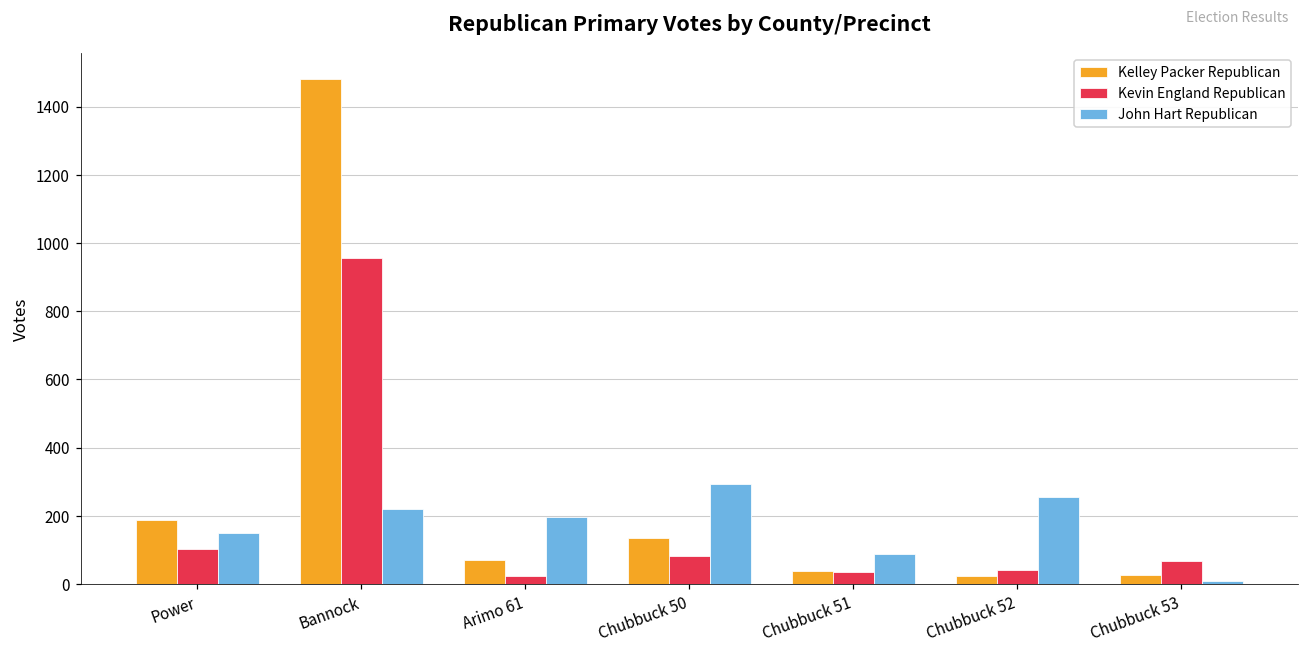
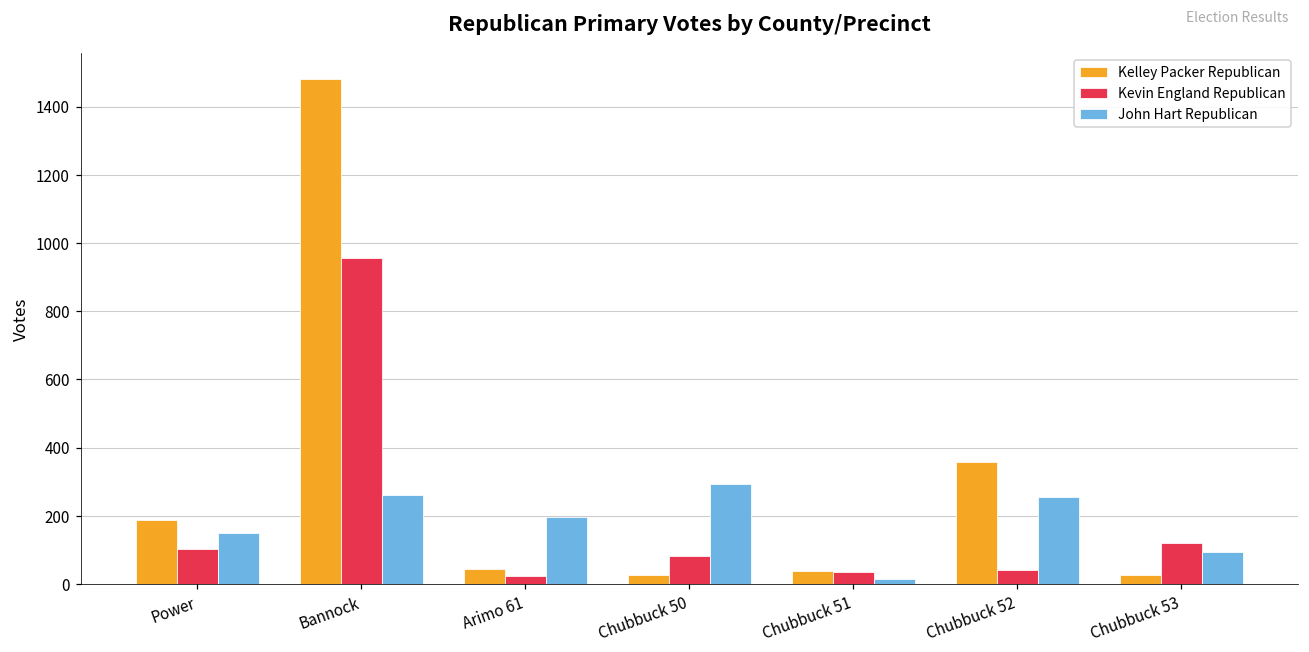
  {
    "Kelley Packer Republican": {
      "Power": 190,
      "Bannock": 1480,
-     "Arimo 61": 70,
-     "Chubbuck 50": 130,
+     "Arimo 61": 40,
+     "Chubbuck 50": 30,
      "Chubbuck 51": 40,
-     "Chubbuck 52": 30,
+     "Chubbuck 52": 360,
      "Chubbuck 53": 30
    },
    "Kevin England Republican": {
      "Power": 100,
      "Bannock": 960,
      "Arimo 61": 30,
      "Chubbuck 50": 80,
      "Chubbuck 51": 40,
      "Chubbuck 52": 40,
-     "Chubbuck 53": 70
+     "Chubbuck 53": 120
    },
    "John Hart Republican": {
      "Power": 150,
-     "Bannock": 220,
+     "Bannock": 260,
      "Arimo 61": 200,
      "Chubbuck 50": 290,
-     "Chubbuck 51": 90,
+     "Chubbuck 51": 10,
      "Chubbuck 52": 260,
-     "Chubbuck 53": 10
+     "Chubbuck 53": 90
    }
  }
